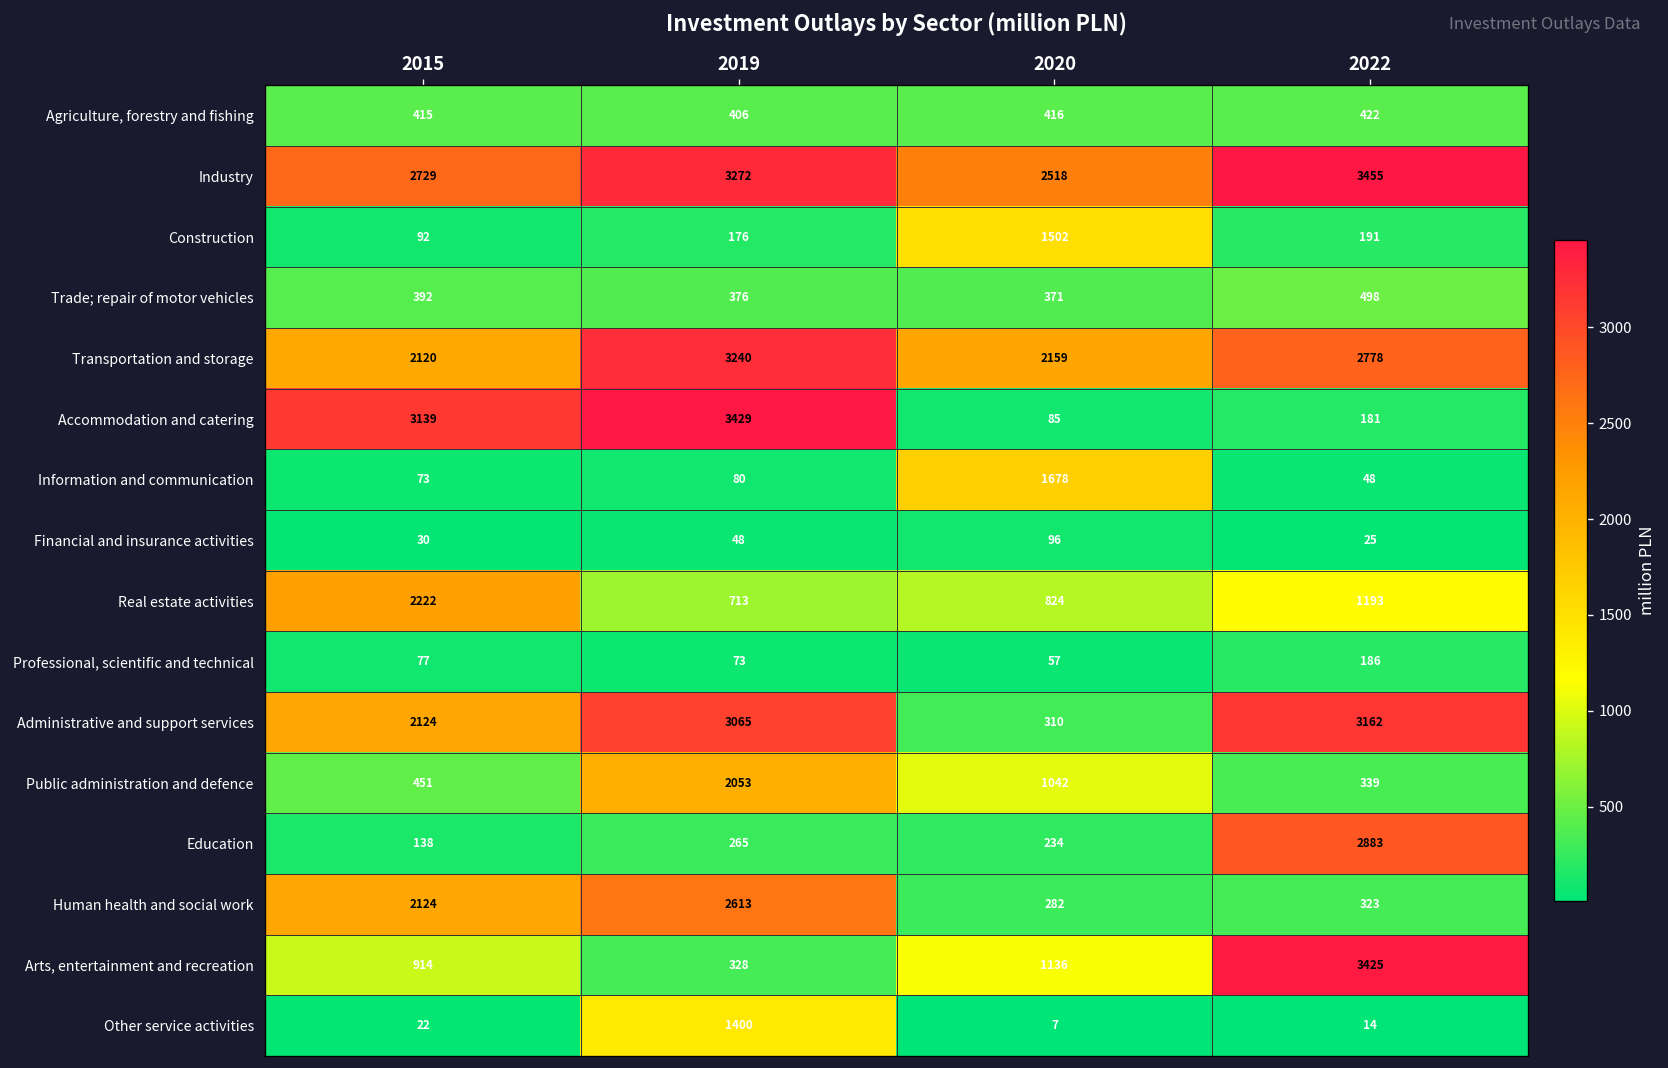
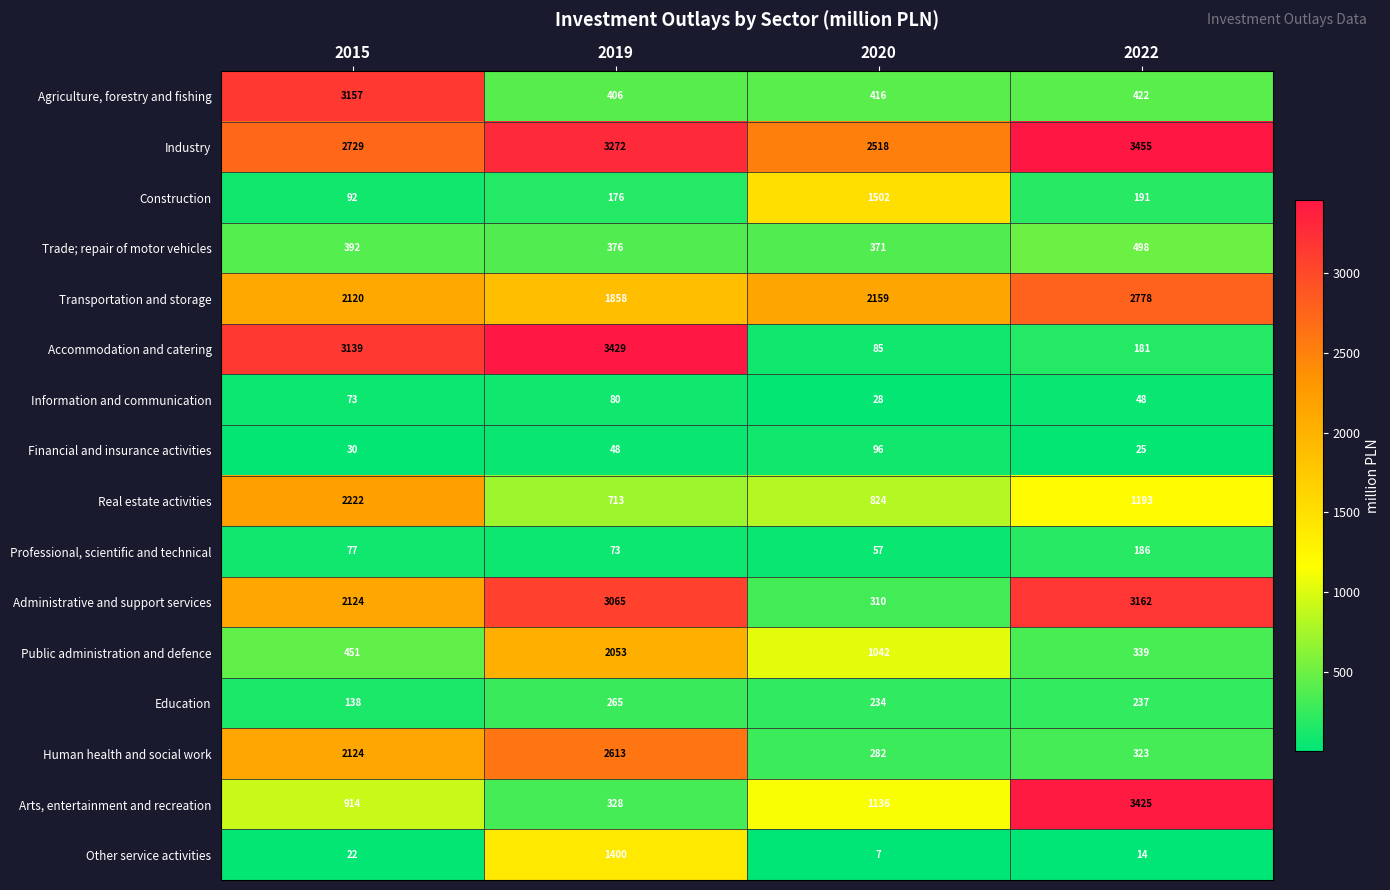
  {
    "Agriculture, forestry and fishing": {
-     "2015": 415,
+     "2015": 3157,
      "2019": 406,
      "2020": 416,
      "2022": 422
    },
    "Industry": {
      "2015": 2729,
      "2019": 3272,
      "2020": 2518,
      "2022": 3455
    },
    "Construction": {
      "2015": 92,
      "2019": 176,
      "2020": 1502,
      "2022": 191
    },
    "Trade; repair of motor vehicles": {
      "2015": 392,
      "2019": 376,
      "2020": 371,
      "2022": 498
    },
    "Transportation and storage": {
      "2015": 2120,
-     "2019": 3240,
+     "2019": 1858,
      "2020": 2159,
      "2022": 2778
    },
    "Accommodation and catering": {
      "2015": 3139,
      "2019": 3429,
      "2020": 85,
      "2022": 181
    },
    "Information and communication": {
      "2015": 73,
      "2019": 80,
-     "2020": 1678,
+     "2020": 28,
      "2022": 48
    },
    "Financial and insurance activities": {
      "2015": 30,
      "2019": 48,
      "2020": 96,
      "2022": 25
    },
    "Real estate activities": {
      "2015": 2222,
      "2019": 713,
      "2020": 824,
      "2022": 1193
    },
    "Professional, scientific and technical": {
      "2015": 77,
      "2019": 73,
      "2020": 57,
      "2022": 186
    },
    "Administrative and support services": {
      "2015": 2124,
      "2019": 3065,
      "2020": 310,
      "2022": 3162
    },
    "Public administration and defence": {
      "2015": 451,
      "2019": 2053,
      "2020": 1042,
      "2022": 339
    },
    "Education": {
      "2015": 138,
      "2019": 265,
      "2020": 234,
-     "2022": 2883
+     "2022": 237
    },
    "Human health and social work": {
      "2015": 2124,
      "2019": 2613,
      "2020": 282,
      "2022": 323
    },
    "Arts, entertainment and recreation": {
      "2015": 914,
      "2019": 328,
      "2020": 1136,
      "2022": 3425
    },
    "Other service activities": {
      "2015": 22,
      "2019": 1400,
      "2020": 7,
      "2022": 14
    }
  }
